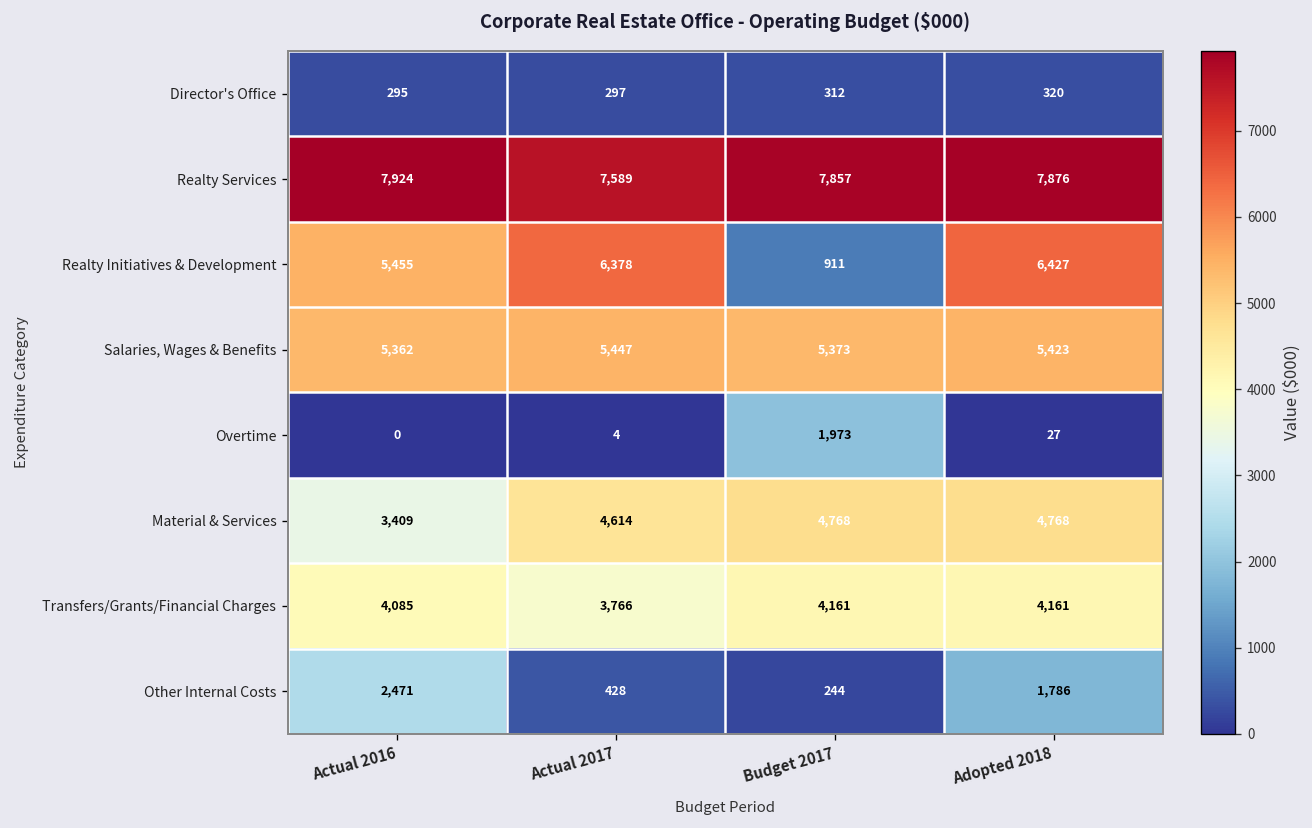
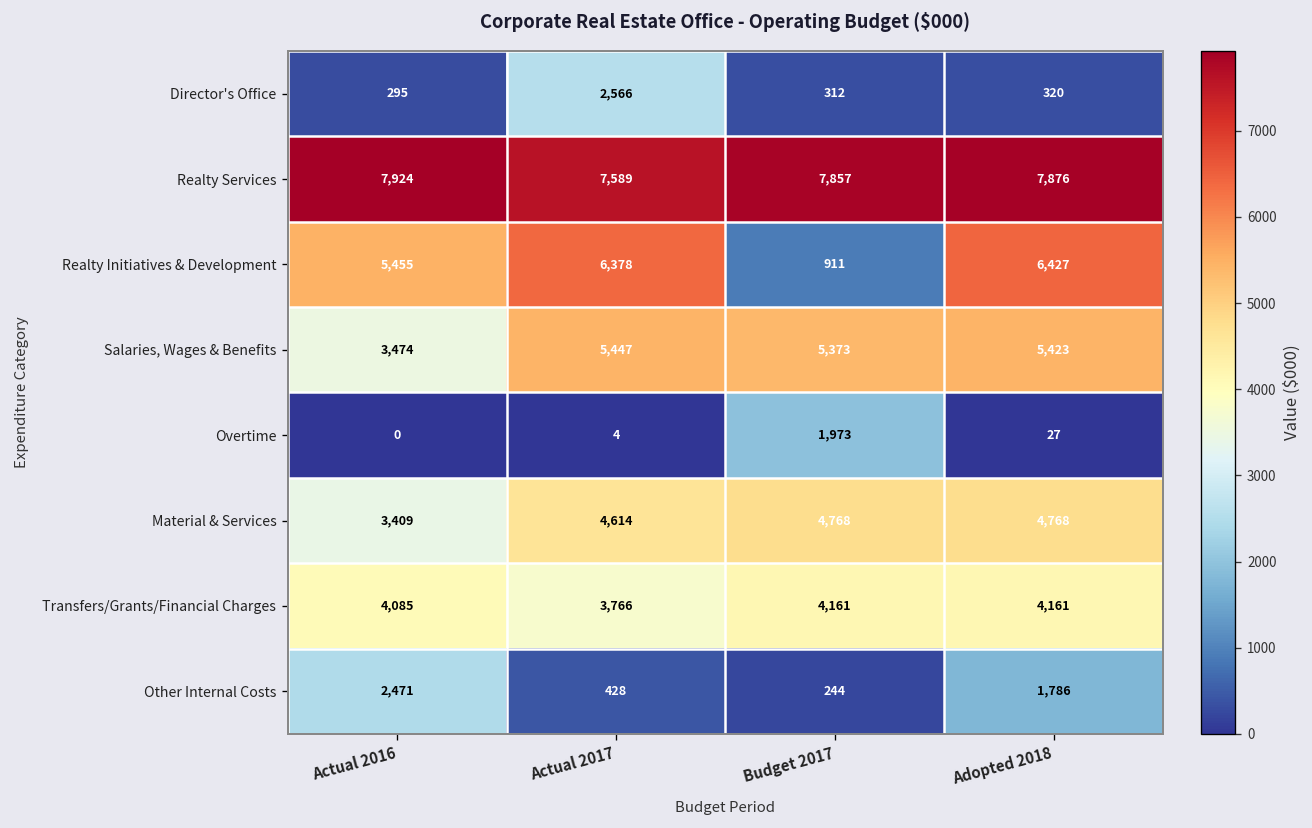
  {
    "Director's Office": {
      "Actual 2016": "295",
-     "Actual 2017": "297",
+     "Actual 2017": "2,566",
      "Budget 2017": "312",
      "Adopted 2018": "320"
    },
    "Realty Services": {
      "Actual 2016": "7,924",
      "Actual 2017": "7,589",
      "Budget 2017": "7,857",
      "Adopted 2018": "7,876"
    },
    "Realty Initiatives & Development": {
      "Actual 2016": "5,455",
      "Actual 2017": "6,378",
      "Budget 2017": "911",
      "Adopted 2018": "6,427"
    },
    "Salaries, Wages & Benefits": {
-     "Actual 2016": "5,362",
+     "Actual 2016": "3,474",
      "Actual 2017": "5,447",
      "Budget 2017": "5,373",
      "Adopted 2018": "5,423"
    },
    "Overtime": {
      "Actual 2016": "0",
      "Actual 2017": "4",
      "Budget 2017": "1,973",
      "Adopted 2018": "27"
    },
    "Material & Services": {
      "Actual 2016": "3,409",
      "Actual 2017": "4,614",
      "Budget 2017": "4,768",
      "Adopted 2018": "4,768"
    },
    "Transfers/Grants/Financial Charges": {
      "Actual 2016": "4,085",
      "Actual 2017": "3,766",
      "Budget 2017": "4,161",
      "Adopted 2018": "4,161"
    },
    "Other Internal Costs": {
      "Actual 2016": "2,471",
      "Actual 2017": "428",
      "Budget 2017": "244",
      "Adopted 2018": "1,786"
    }
  }
